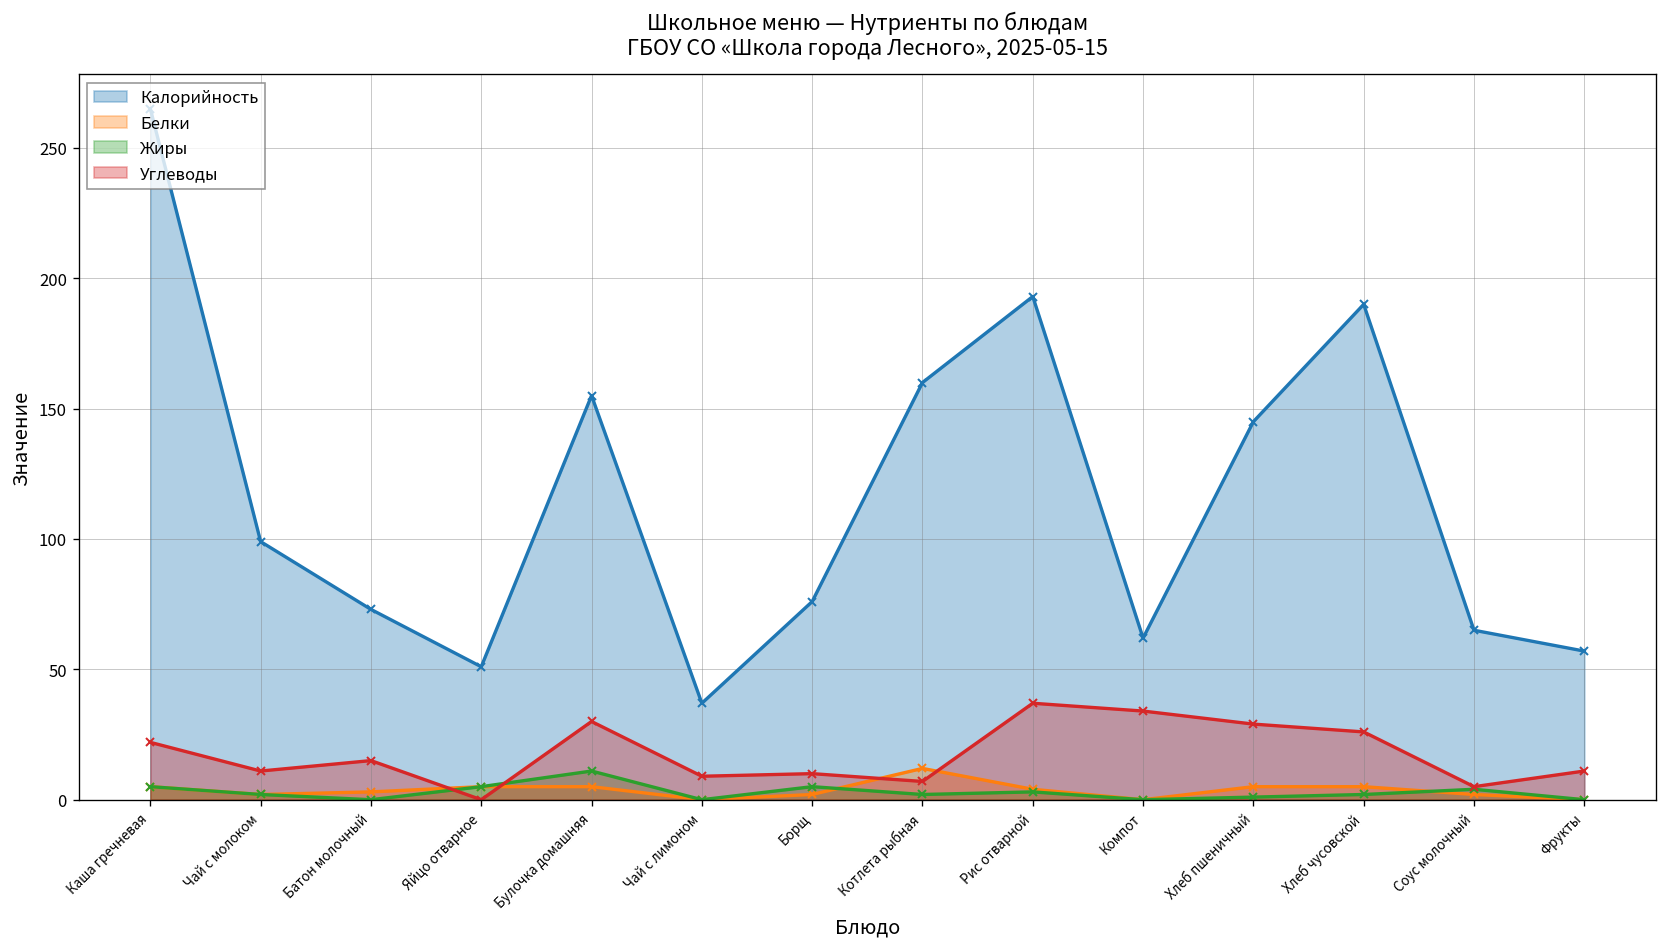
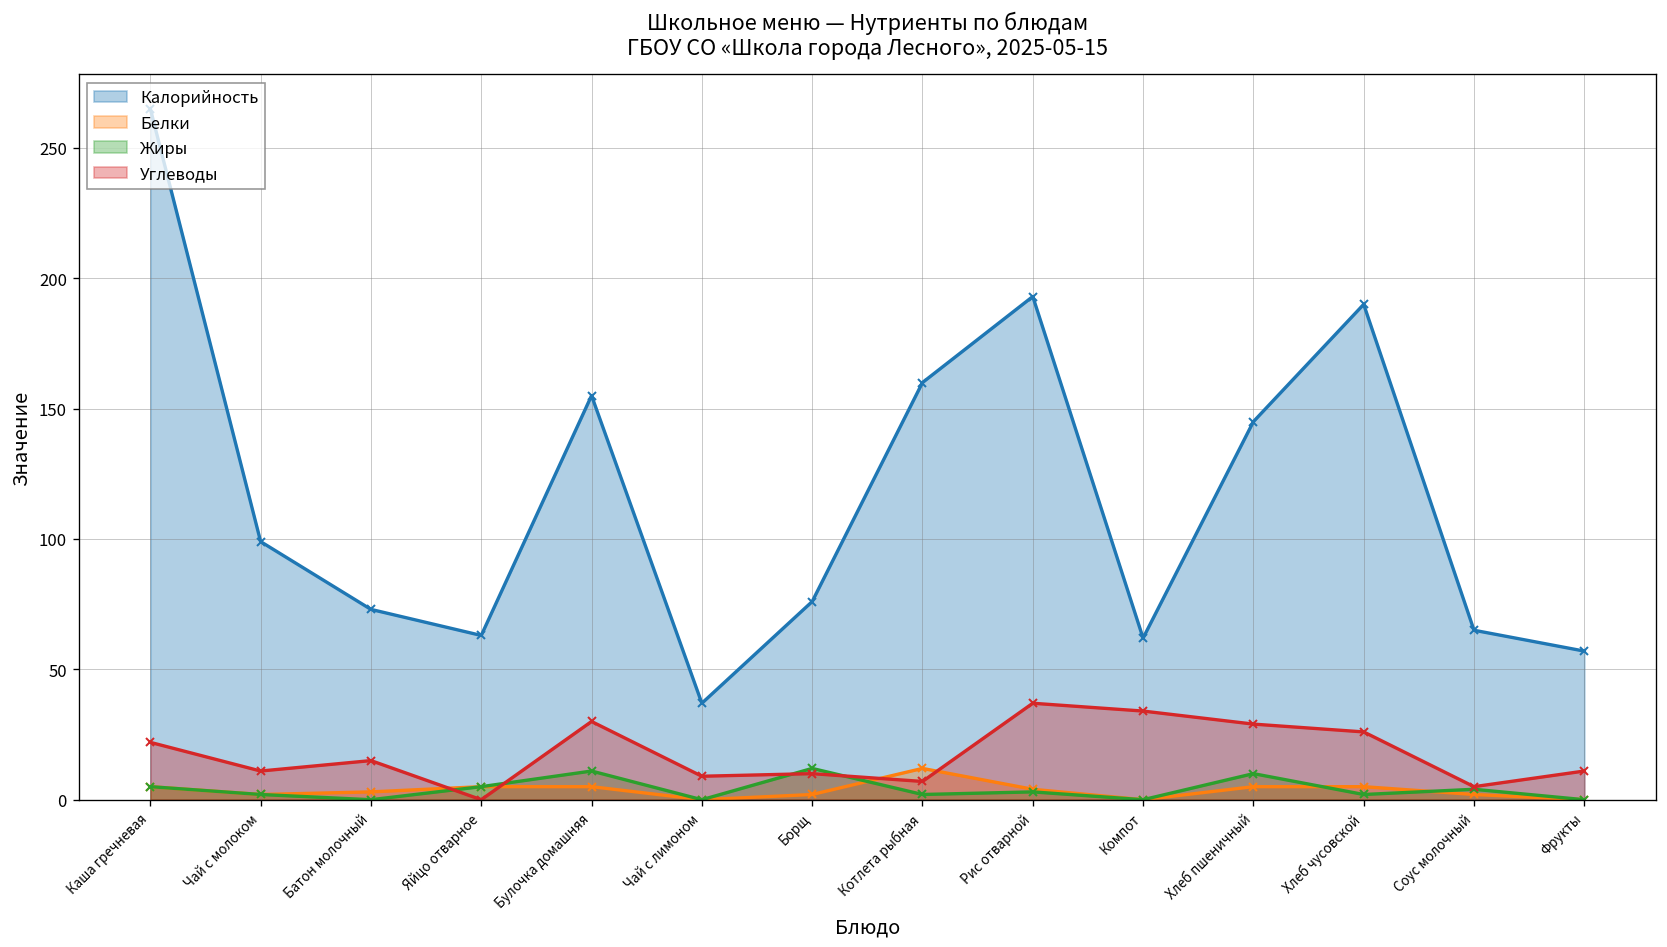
  {
    "Калорийность": {
      "Чай с молоком": 99,
      "Батон молочный": 73,
-     "Яйцо отварное": 51,
+     "Яйцо отварное": 63,
      "Булочка домашняя": 155,
      "Чай с лимоном": 37,
      "Борщ": 76,
      "Котлета рыбная": 160,
      "Рис отварной": 193,
      "Компот": 62,
      "Хлеб пшеничный": 145,
      "Хлеб чусовской": 190,
      "Соус молочный": 65,
      "Фрукты": 57
    },
    "Жиры": {
      "Батон молочный": 0,
      "Булочка домашняя": 11,
-     "Борщ": 5,
+     "Борщ": 12,
      "Котлета рыбная": 2,
-     "Хлеб пшеничный": 1,
+     "Хлеб пшеничный": 10,
      "Хлеб чусовской": 2
    }
  }
